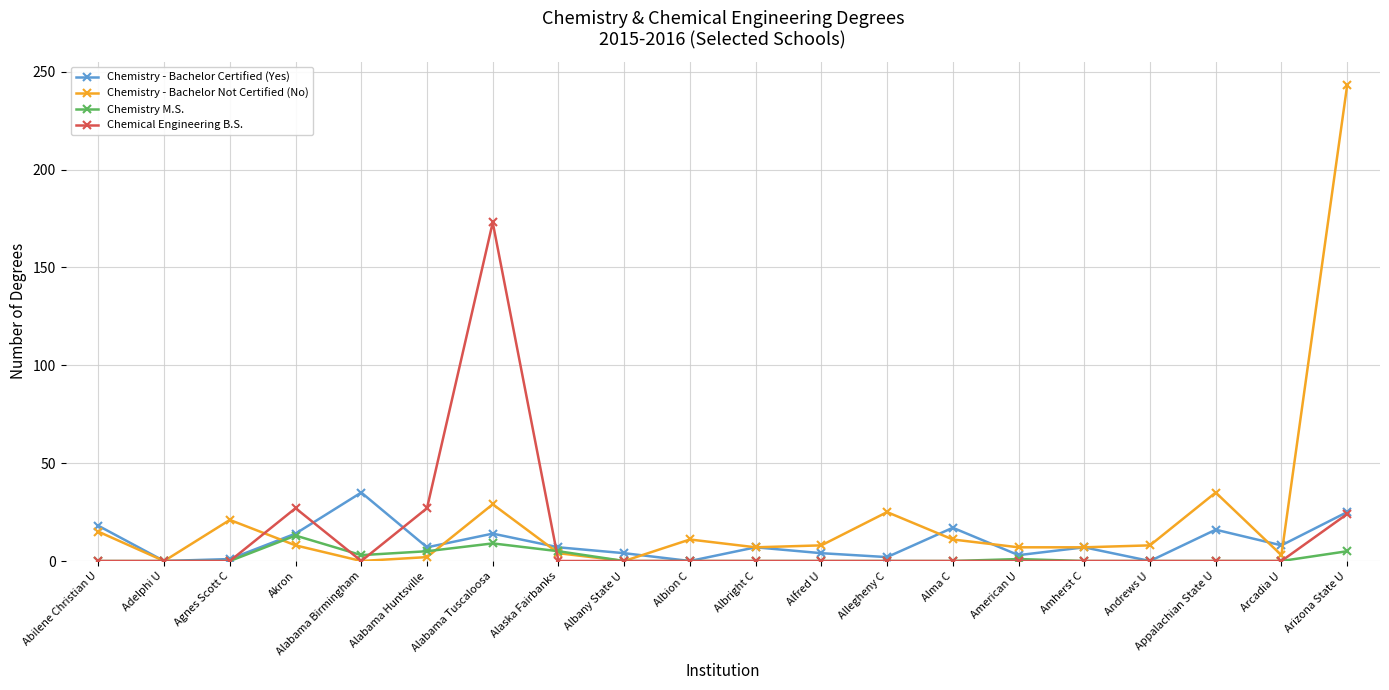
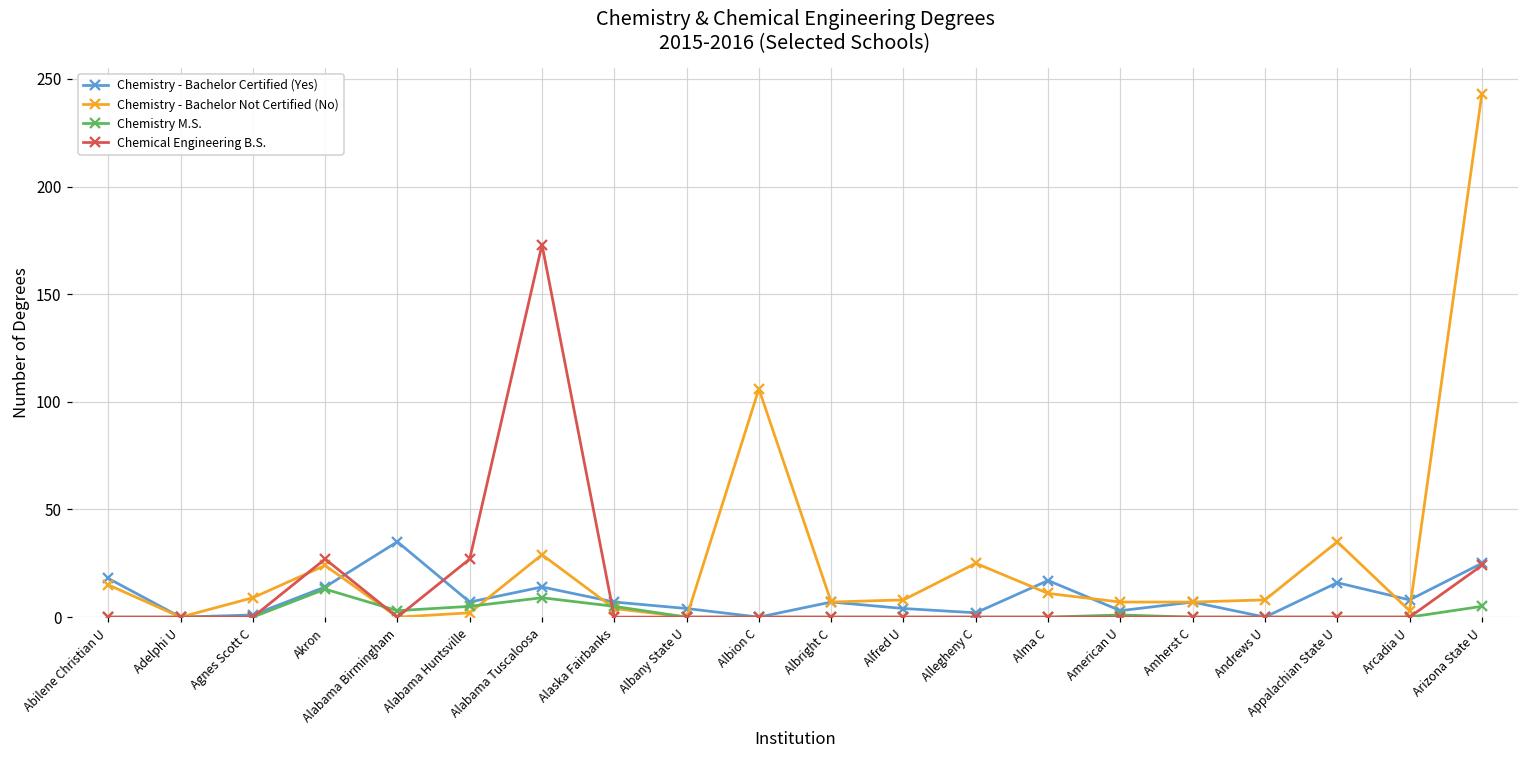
  {
    "Chemistry - Bachelor Certified (Yes)": {
      "Abilene Christian U": 18,
      "Alabama Birmingham": 35,
      "Alabama Huntsville": 7,
      "Alabama Tuscaloosa": 14,
      "Alaska Fairbanks": 7,
      "Albany State U": 4,
      "Alfred U": 4,
      "Allegheny C": 2,
      "Alma C": 17,
      "American U": 3,
      "Appalachian State U": 16,
      "Arcadia U": 8
    },
    "Chemistry - Bachelor Not Certified (No)": {
      "Abilene Christian U": 15,
-     "Agnes Scott C": 21,
-     "Akron": 8,
+     "Agnes Scott C": 9,
+     "Akron": 24,
      "Alabama Huntsville": 2,
      "Alabama Tuscaloosa": 29,
-     "Albion C": 11,
+     "Albion C": 106,
      "Alfred U": 8,
      "Allegheny C": 25,
      "Alma C": 11,
      "American U": 7,
      "Andrews U": 8,
      "Appalachian State U": 35,
      "Arcadia U": 3,
      "Arizona State U": 243
    },
    "Chemistry M.S.": {
      "Alabama Birmingham": 3,
      "Alabama Huntsville": 5,
      "Alabama Tuscaloosa": 9,
      "Arizona State U": 5
    },
    "Chemical Engineering B.S.": {
      "Akron": 27,
      "Alabama Huntsville": 27,
      "Alabama Tuscaloosa": 173,
      "Alaska Fairbanks": 0
    }
  }
